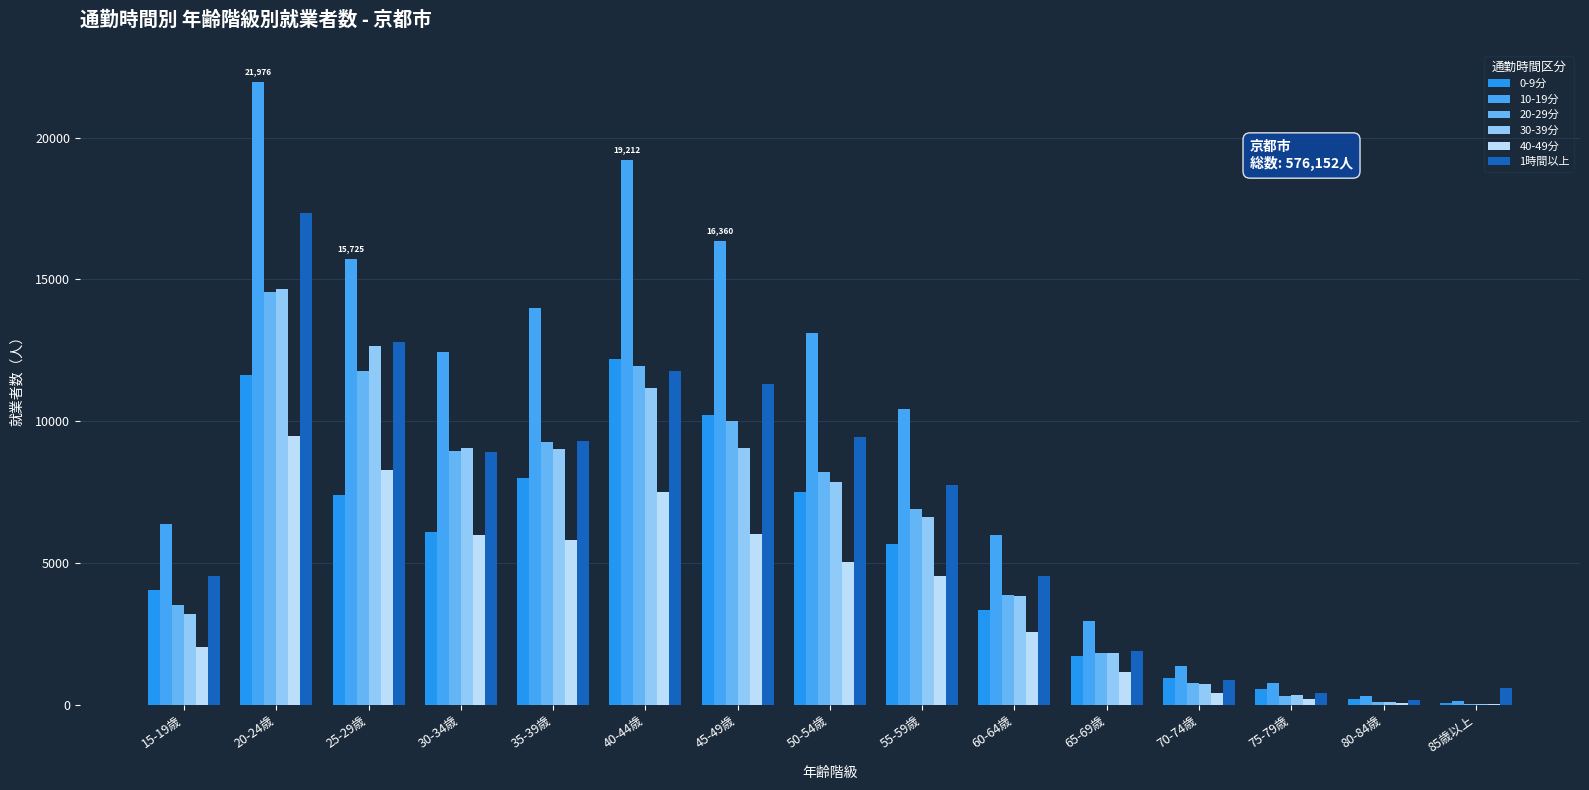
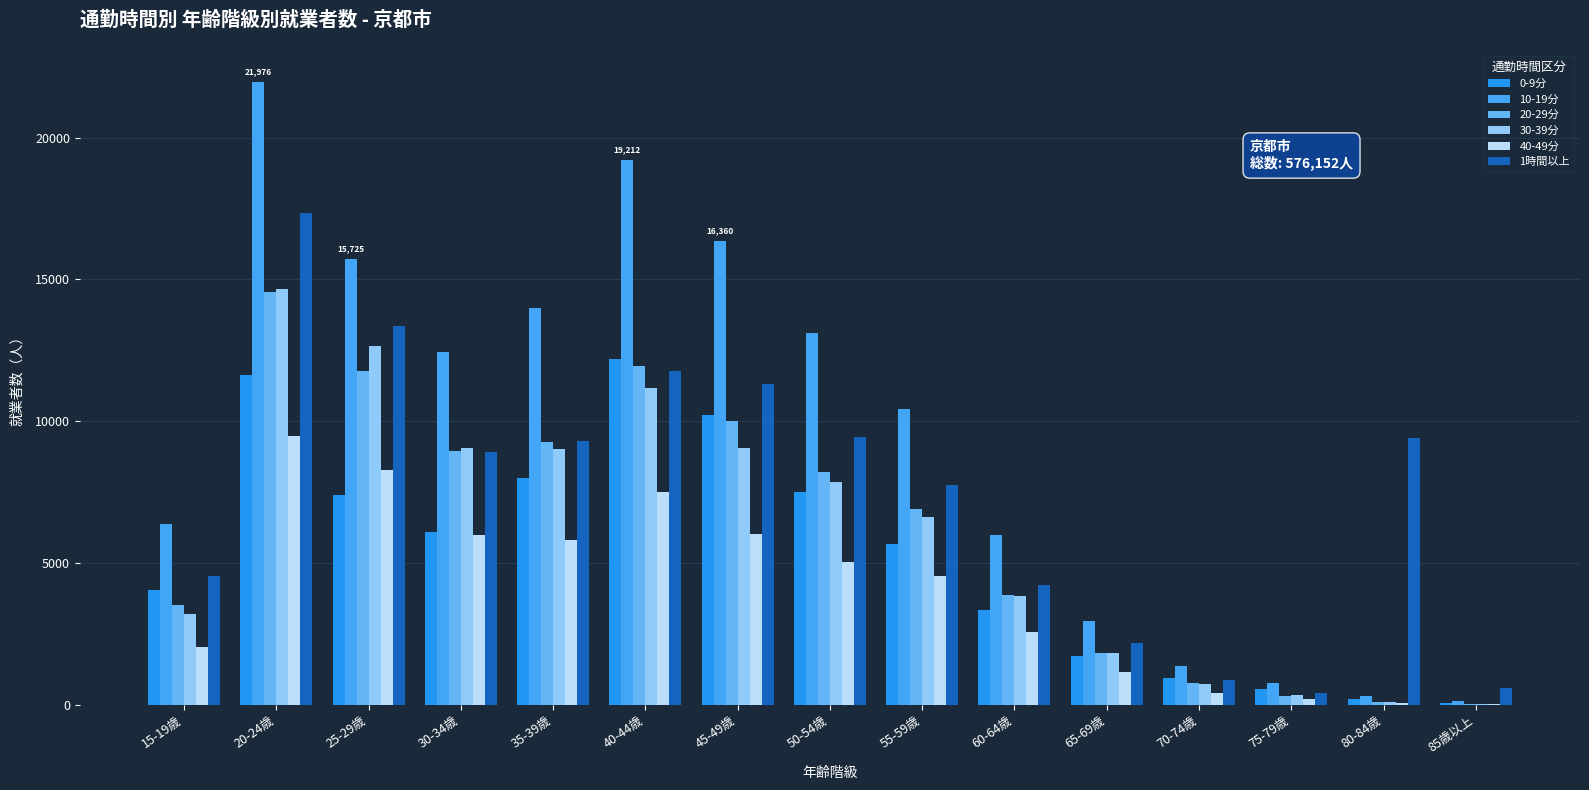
  {
    "1時間以上": {
      "15-19歳": 4500,
      "20-24歳": 17300,
-     "25-29歳": 12800,
+     "25-29歳": 13400,
      "30-34歳": 8900,
      "35-39歳": 9300,
      "40-44歳": 11800,
      "45-49歳": 11300,
      "50-54歳": 9400,
      "55-59歳": 7800,
-     "60-64歳": 4600,
-     "65-69歳": 1900,
+     "60-64歳": 4200,
+     "65-69歳": 2200,
      "70-74歳": 900,
      "75-79歳": 400,
-     "80-84歳": 200,
+     "80-84歳": 9400,
      "85歳以上": 600
    }
  }
